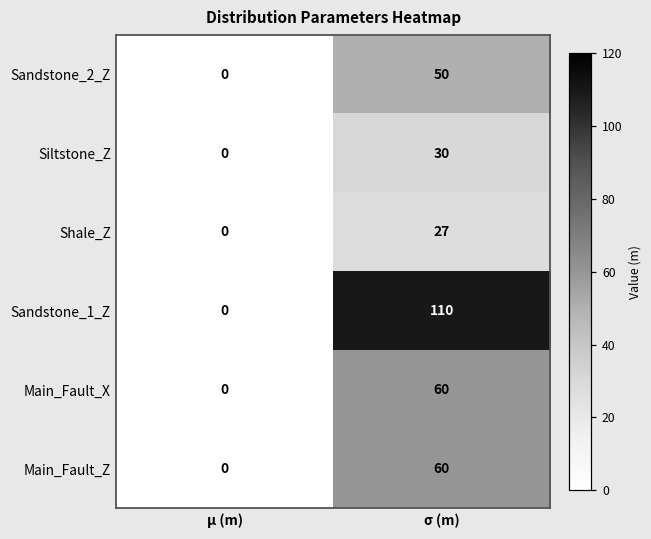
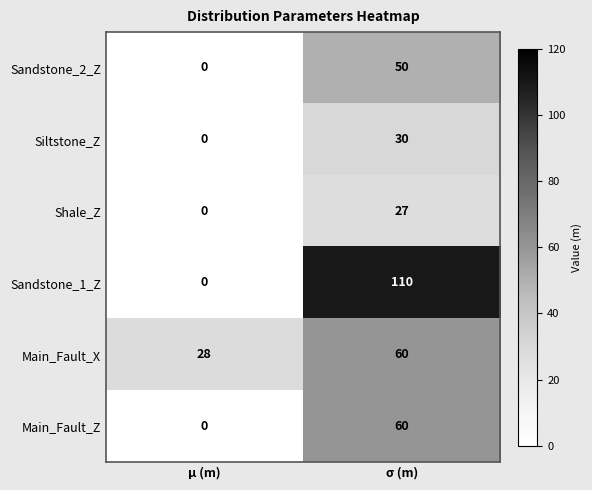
  {
    "Sandstone_2_Z": {
      "μ (m)": 0,
      "σ (m)": 50
    },
    "Siltstone_Z": {
      "μ (m)": 0,
      "σ (m)": 30
    },
    "Shale_Z": {
      "μ (m)": 0,
      "σ (m)": 27
    },
    "Sandstone_1_Z": {
      "μ (m)": 0,
      "σ (m)": 110
    },
    "Main_Fault_X": {
-     "μ (m)": 0,
+     "μ (m)": 28,
      "σ (m)": 60
    },
    "Main_Fault_Z": {
      "μ (m)": 0,
      "σ (m)": 60
    }
  }
